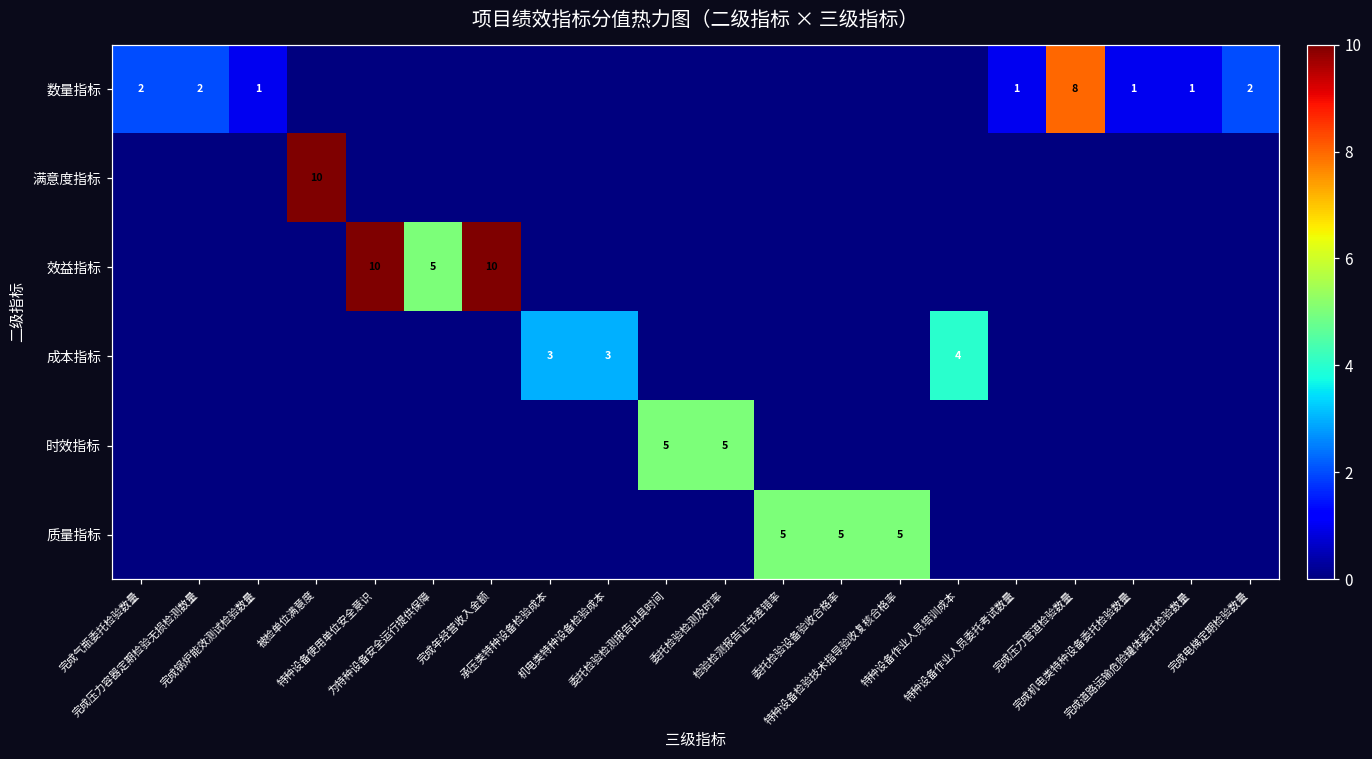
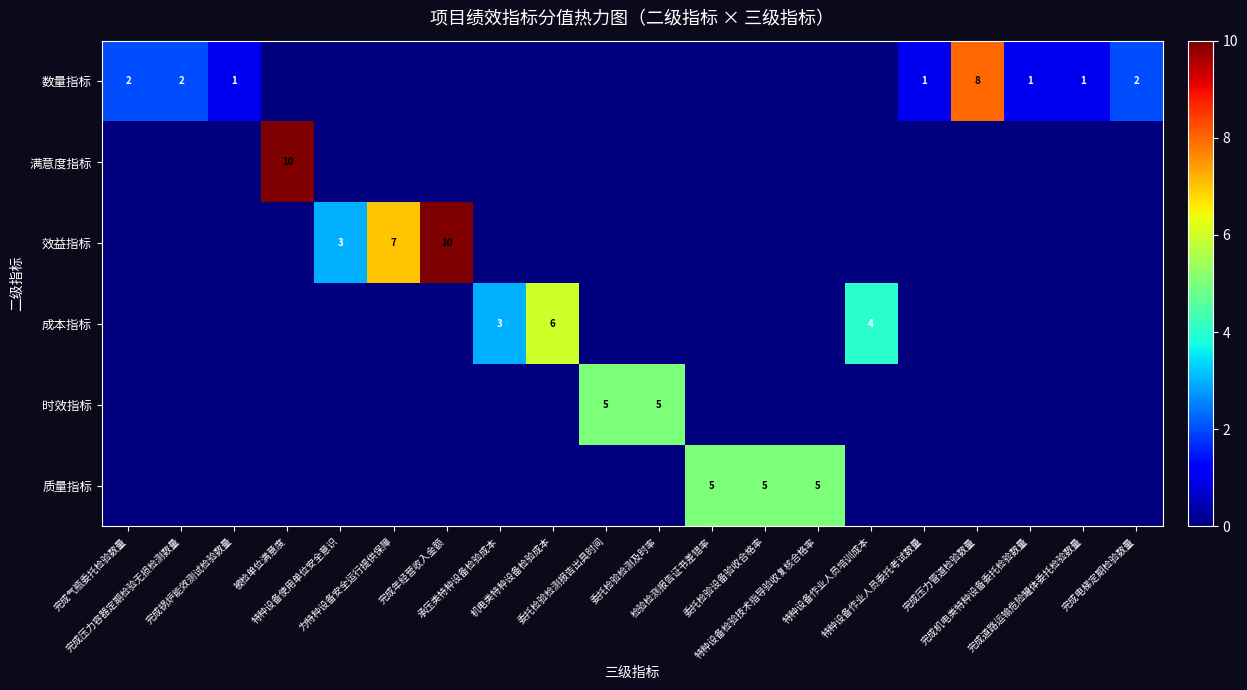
  {
    "数量指标": {
      "完成气瓶委托检验数量": 2,
      "完成压力容器定期检验无损检测数量": 2,
      "完成锅炉能效测试检验数量": 1,
      "特种设备作业人员委托考试数量": 1,
      "完成压力管道检验数量": 8,
      "完成机电类特种设备委托检验数量": 1,
      "完成道路运输危险罐体委托检验数量": 1,
      "完成电梯定期检验数量": 2
    },
    "满意度指标": {
      "被检单位满意度": 10
    },
    "效益指标": {
-     "特种设备使用单位安全意识": 10,
-     "为特种设备安全运行提供保障": 5,
+     "特种设备使用单位安全意识": 3,
+     "为特种设备安全运行提供保障": 7,
      "完成年经营收入金额": 10
    },
    "成本指标": {
      "承压类特种设备检验成本": 3,
-     "机电类特种设备检验成本": 3,
+     "机电类特种设备检验成本": 6,
      "特种设备作业人员培训成本": 4
    },
    "时效指标": {
      "委托检验检测报告出具时间": 5,
      "委托检验检测及时率": 5
    },
    "质量指标": {
      "检验检测报告证书差错率": 5,
      "委托检验设备验收合格率": 5,
      "特种设备检验技术指导验收复核合格率": 5
    }
  }
